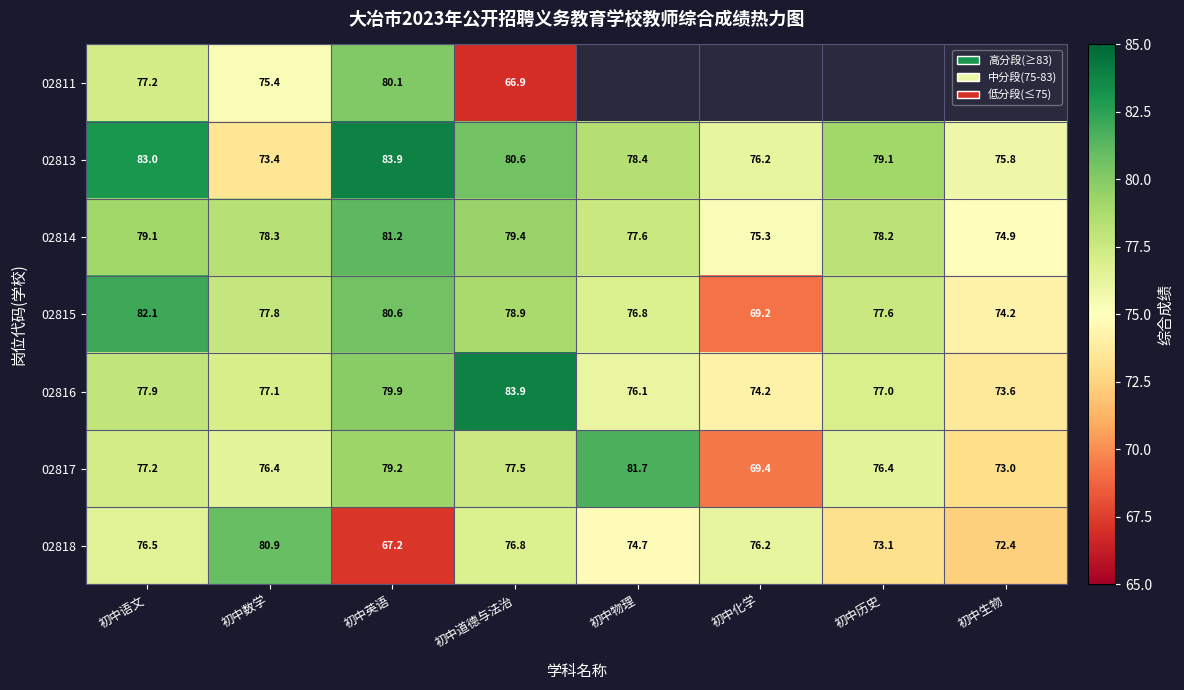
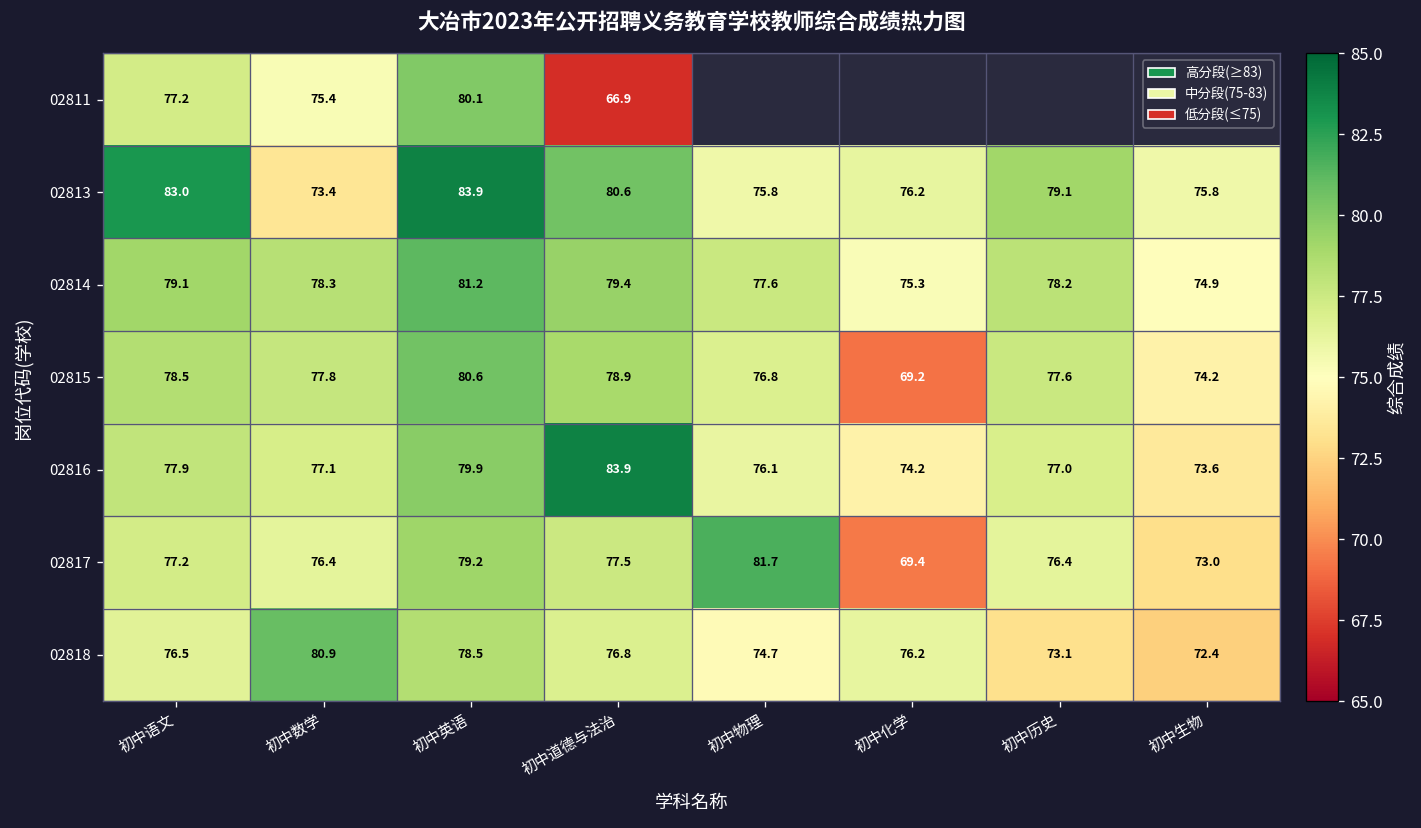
  {
    "02811": {
      "初中语文": 77.2,
      "初中数学": 75.4,
      "初中英语": 80.1,
      "初中道德与法治": 66.9
    },
    "02813": {
      "初中语文": 83.0,
      "初中数学": 73.4,
      "初中英语": 83.9,
      "初中道德与法治": 80.6,
-     "初中物理": 78.4,
+     "初中物理": 75.8,
      "初中化学": 76.2,
      "初中历史": 79.1,
      "初中生物": 75.8
    },
    "02814": {
      "初中语文": 79.1,
      "初中数学": 78.3,
      "初中英语": 81.2,
      "初中道德与法治": 79.4,
      "初中物理": 77.6,
      "初中化学": 75.3,
      "初中历史": 78.2,
      "初中生物": 74.9
    },
    "02815": {
-     "初中语文": 82.1,
+     "初中语文": 78.5,
      "初中数学": 77.8,
      "初中英语": 80.6,
      "初中道德与法治": 78.9,
      "初中物理": 76.8,
      "初中化学": 69.2,
      "初中历史": 77.6,
      "初中生物": 74.2
    },
    "02816": {
      "初中语文": 77.9,
      "初中数学": 77.1,
      "初中英语": 79.9,
      "初中道德与法治": 83.9,
      "初中物理": 76.1,
      "初中化学": 74.2,
      "初中历史": 77.0,
      "初中生物": 73.6
    },
    "02817": {
      "初中语文": 77.2,
      "初中数学": 76.4,
      "初中英语": 79.2,
      "初中道德与法治": 77.5,
      "初中物理": 81.7,
      "初中化学": 69.4,
      "初中历史": 76.4,
      "初中生物": 73.0
    },
    "02818": {
      "初中语文": 76.5,
      "初中数学": 80.9,
-     "初中英语": 67.2,
+     "初中英语": 78.5,
      "初中道德与法治": 76.8,
      "初中物理": 74.7,
      "初中化学": 76.2,
      "初中历史": 73.1,
      "初中生物": 72.4
    }
  }
